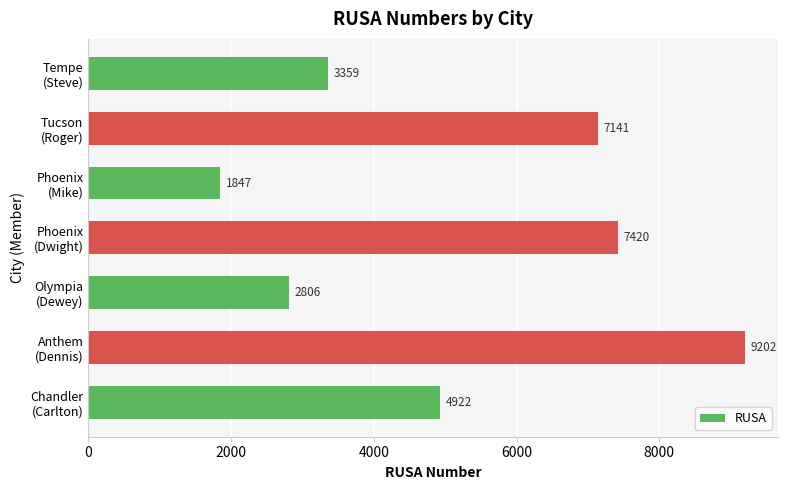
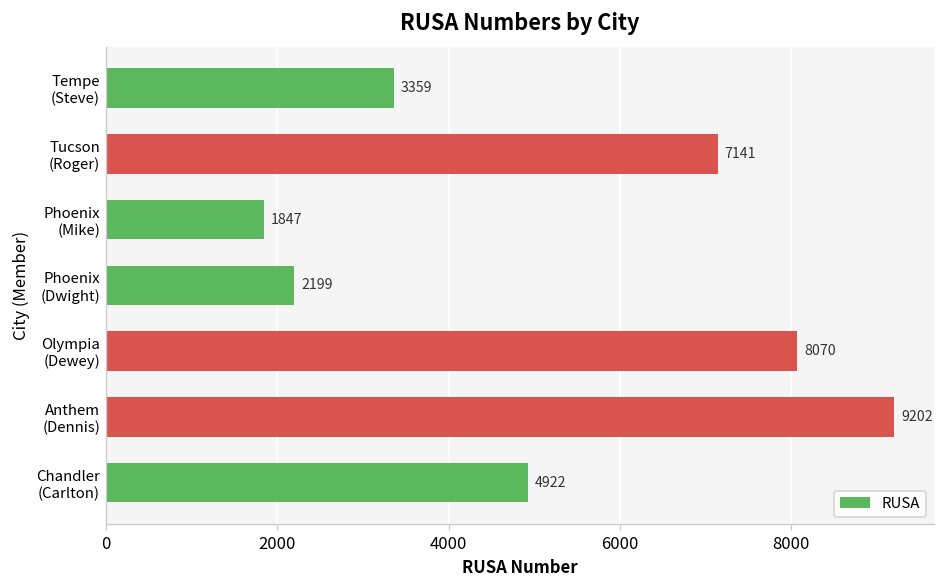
  {
    "Tempe (Steve)": 3359,
    "Tucson (Roger)": 7141,
    "Phoenix (Mike)": 1847,
-   "Phoenix (Dwight)": 7420,
-   "Olympia (Dewey)": 2806,
+   "Phoenix (Dwight)": 2199,
+   "Olympia (Dewey)": 8070,
    "Anthem (Dennis)": 9202,
    "Chandler (Carlton)": 4922
  }
